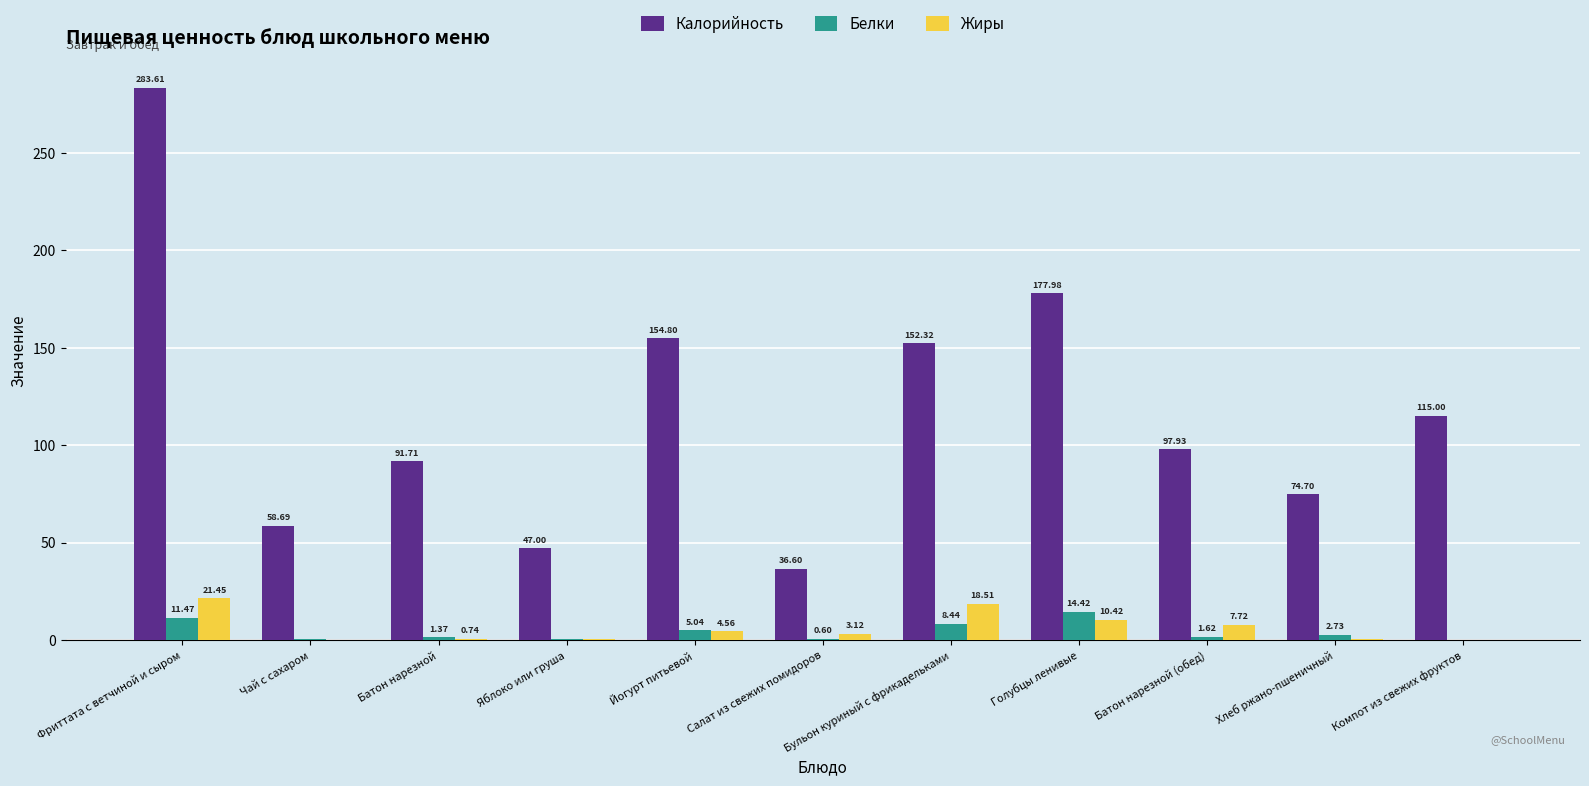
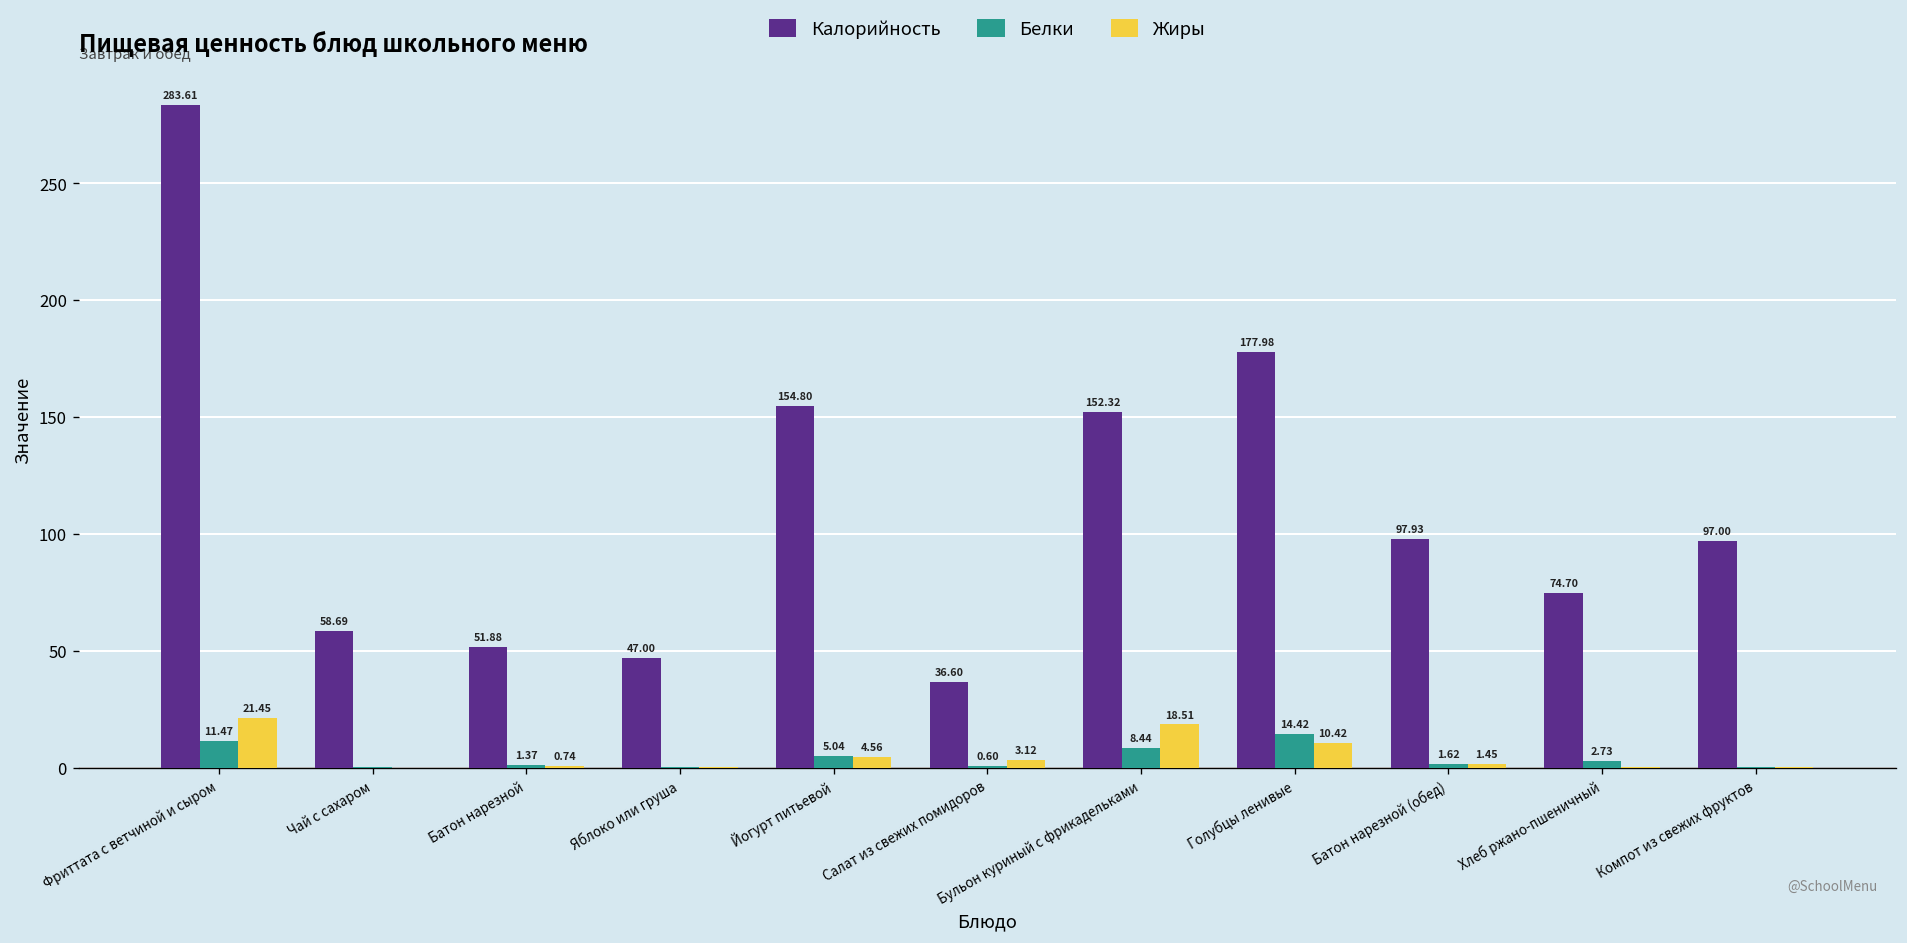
  {
    "Калорийность": {
      "Фриттата с ветчиной и сыром": 283.61,
      "Чай с сахаром": 58.69,
-     "Батон нарезной": 91.71,
+     "Батон нарезной": 51.88,
      "Яблоко или груша": 47.00,
      "Йогурт питьевой": 154.80,
      "Салат из свежих помидоров": 36.60,
      "Бульон куриный с фрикадельками": 152.32,
      "Голубцы ленивые": 177.98,
      "Батон нарезной (обед)": 97.93,
      "Хлеб ржано-пшеничный": 74.70,
-     "Компот из свежих фруктов": 115.00
+     "Компот из свежих фруктов": 97.00
    },
    "Белки": {
      "Фриттата с ветчиной и сыром": 11.47,
      "Батон нарезной": 1.37,
      "Йогурт питьевой": 5.04,
      "Салат из свежих помидоров": 0.60,
      "Бульон куриный с фрикадельками": 8.44,
      "Голубцы ленивые": 14.42,
      "Батон нарезной (обед)": 1.62,
      "Хлеб ржано-пшеничный": 2.73
    },
    "Жиры": {
      "Фриттата с ветчиной и сыром": 21.45,
      "Батон нарезной": 0.74,
      "Йогурт питьевой": 4.56,
      "Салат из свежих помидоров": 3.12,
      "Бульон куриный с фрикадельками": 18.51,
      "Голубцы ленивые": 10.42,
-     "Батон нарезной (обед)": 7.72
+     "Батон нарезной (обед)": 1.45
    }
  }
